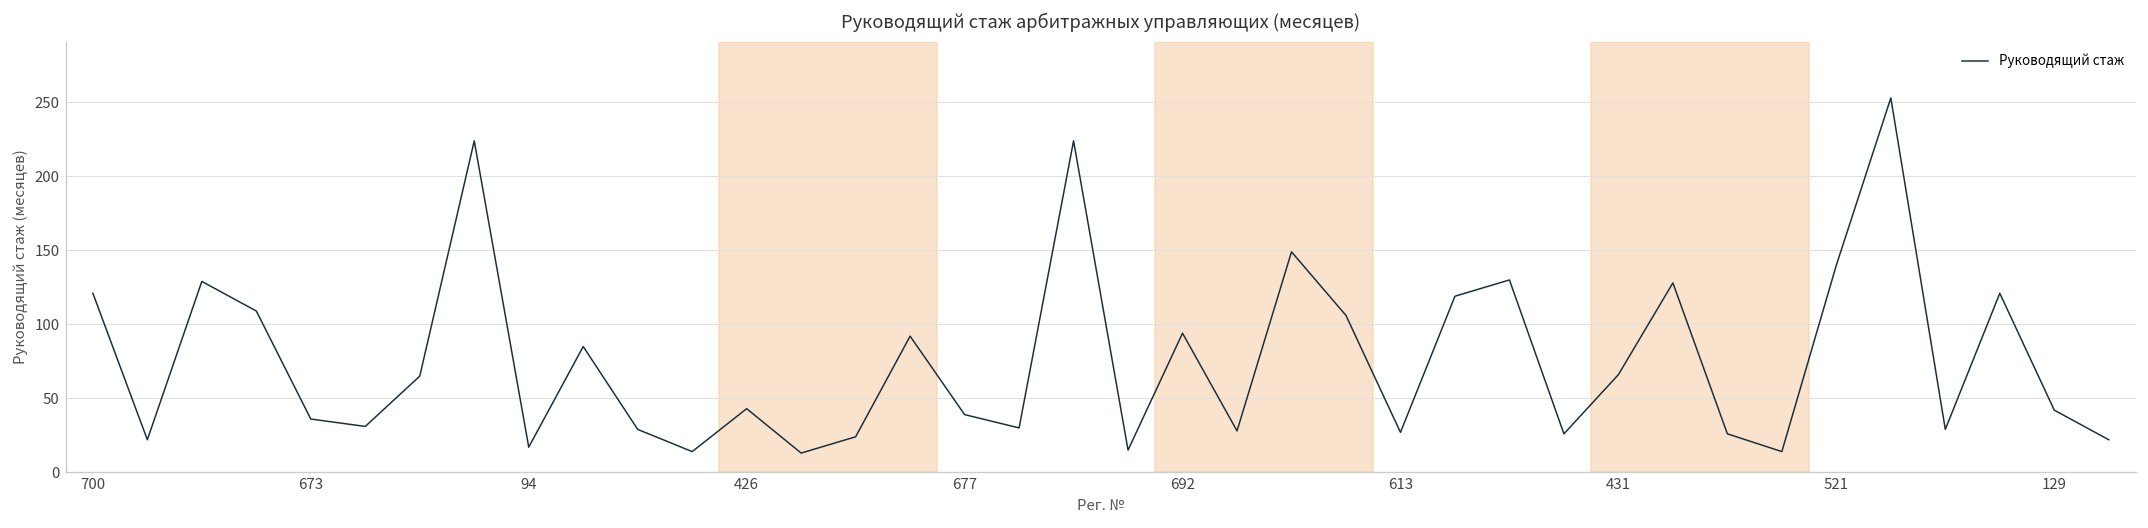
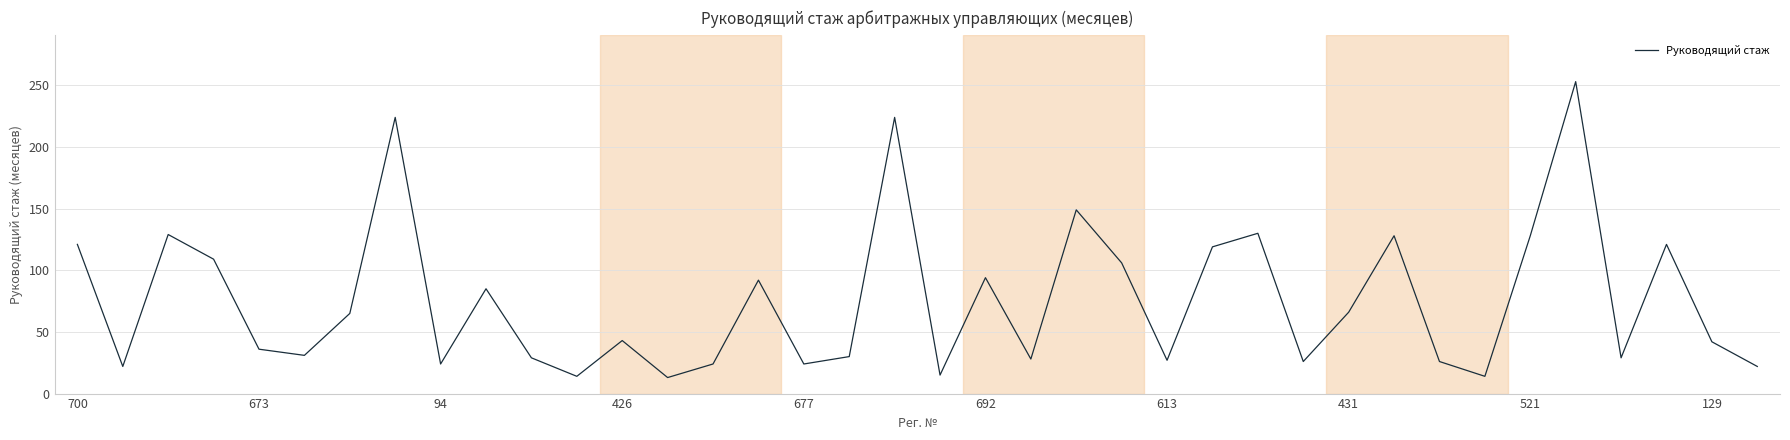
  {
    "700": 121,
    "673": 36,
-   "94": 17,
+   "94": 24,
    "426": 43,
-   "677": 39,
+   "677": 24,
    "692": 94,
    "613": 27,
    "431": 66,
-   "521": 140,
+   "521": 128,
    "129": 42
  }
